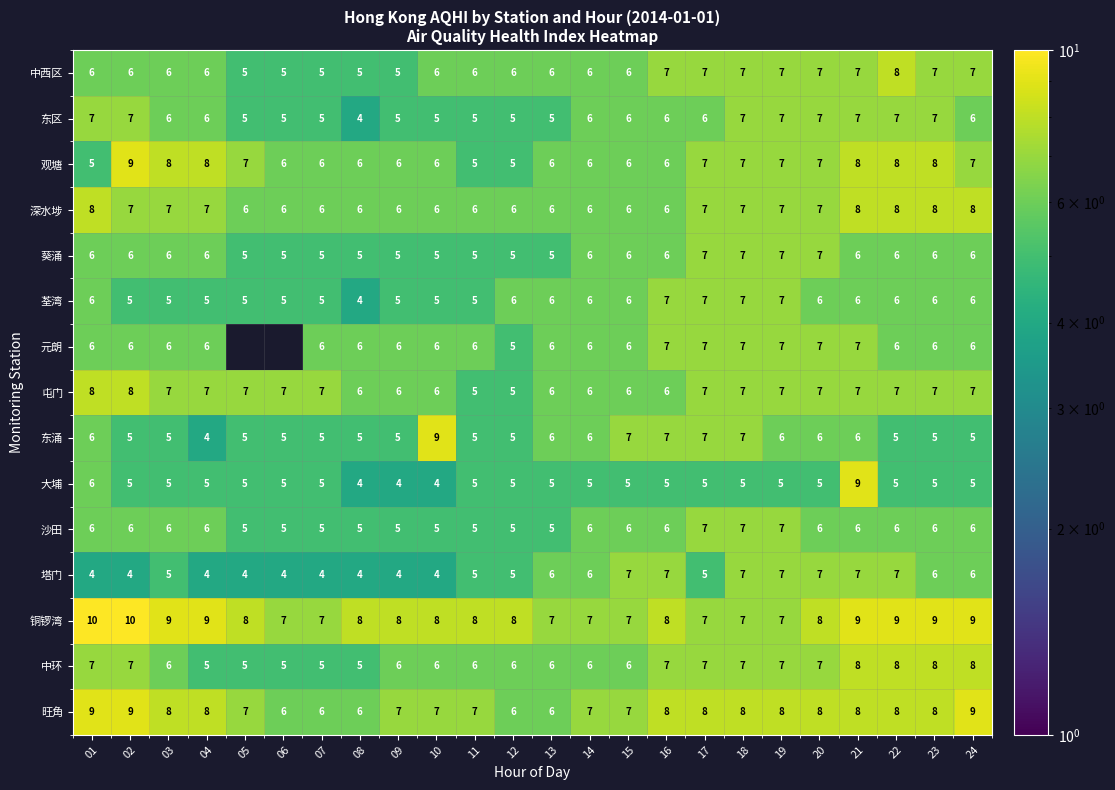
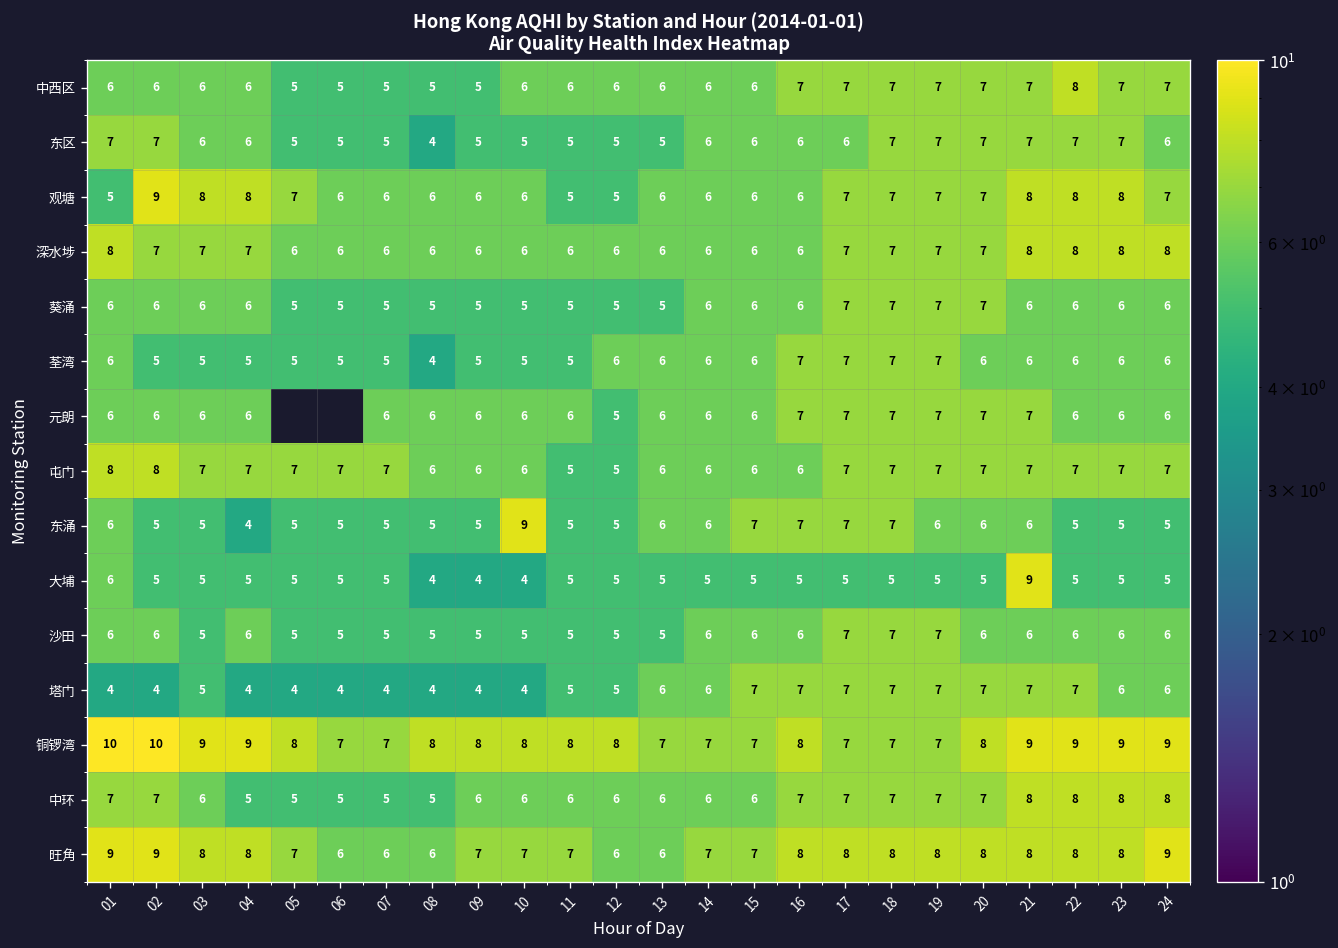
  {
    "沙田": {
      "01": 6,
      "02": 6,
-     "03": 6,
+     "03": 5,
      "04": 6,
      "05": 5,
      "06": 5,
      "07": 5,
      "08": 5,
      "09": 5,
      "10": 5,
      "11": 5,
      "12": 5,
      "13": 5,
      "14": 6,
      "15": 6,
      "16": 6,
      "17": 7,
      "18": 7,
      "19": 7,
      "20": 6,
      "21": 6,
      "22": 6,
      "23": 6,
      "24": 6
    },
    "塔门": {
      "01": 4,
      "02": 4,
      "03": 5,
      "04": 4,
      "05": 4,
      "06": 4,
      "07": 4,
      "08": 4,
      "09": 4,
      "10": 4,
      "11": 5,
      "12": 5,
      "13": 6,
      "14": 6,
      "15": 7,
      "16": 7,
-     "17": 5,
+     "17": 7,
      "18": 7,
      "19": 7,
      "20": 7,
      "21": 7,
      "22": 7,
      "23": 6,
      "24": 6
    }
  }
